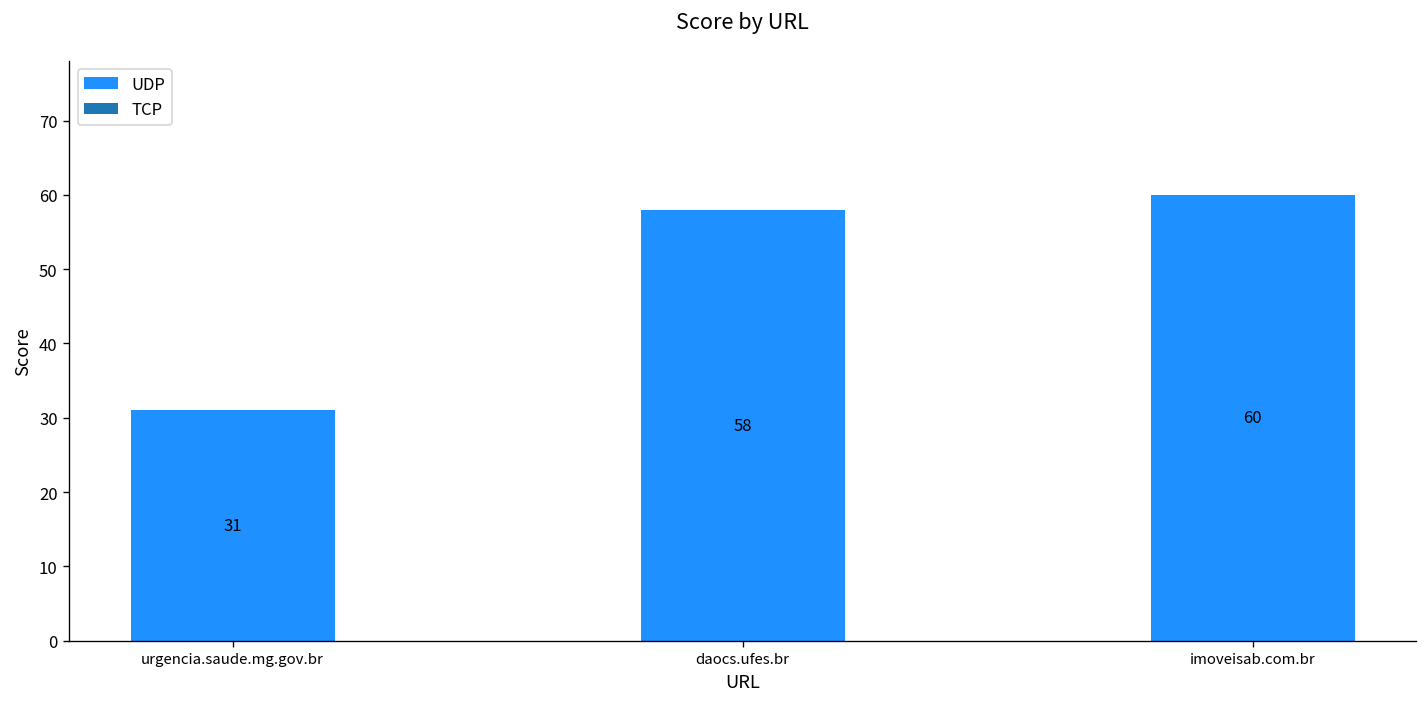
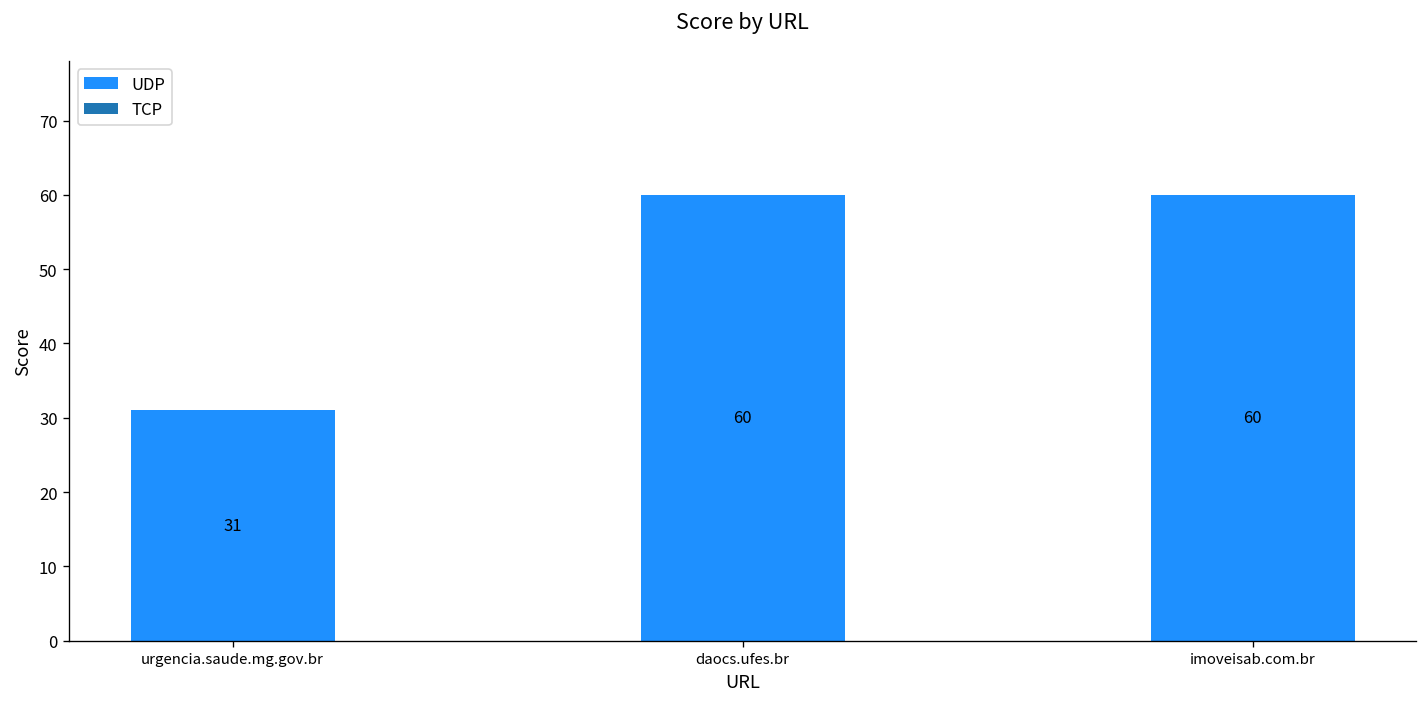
  {
    "urgencia.saude.mg.gov.br": 31,
-   "daocs.ufes.br": 58,
+   "daocs.ufes.br": 60,
    "imoveisab.com.br": 60
  }
